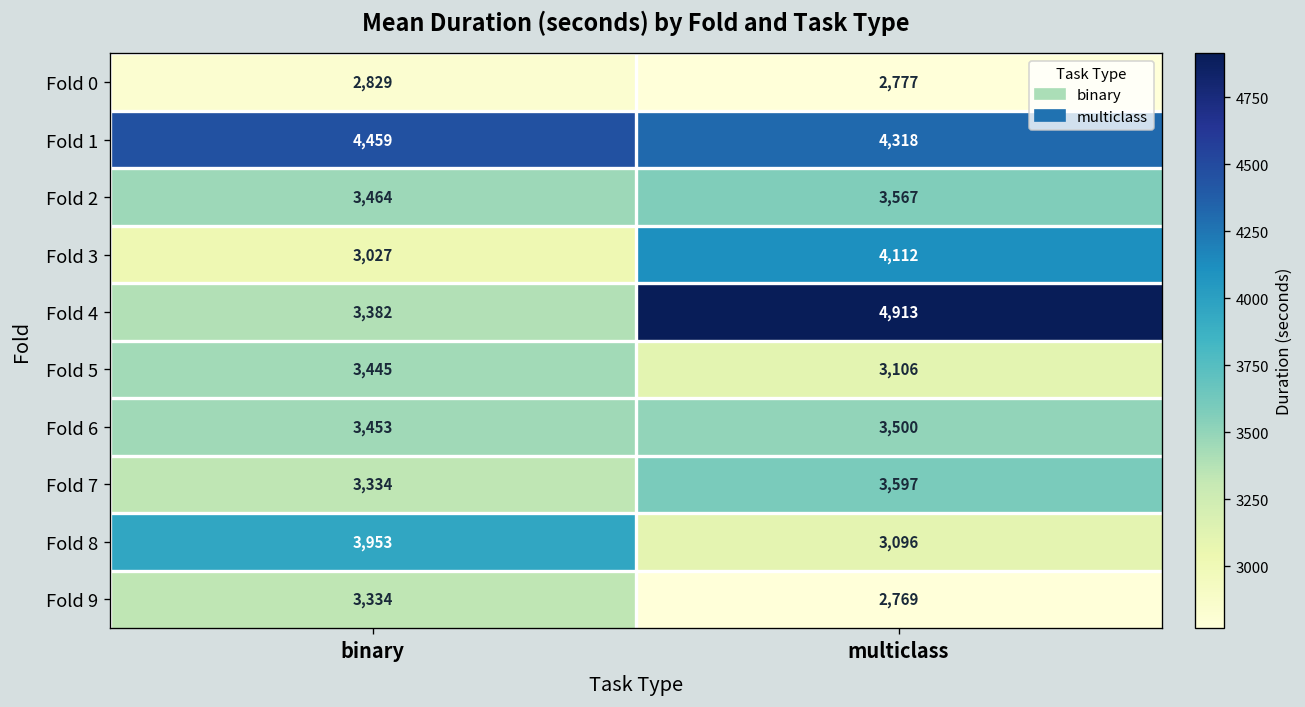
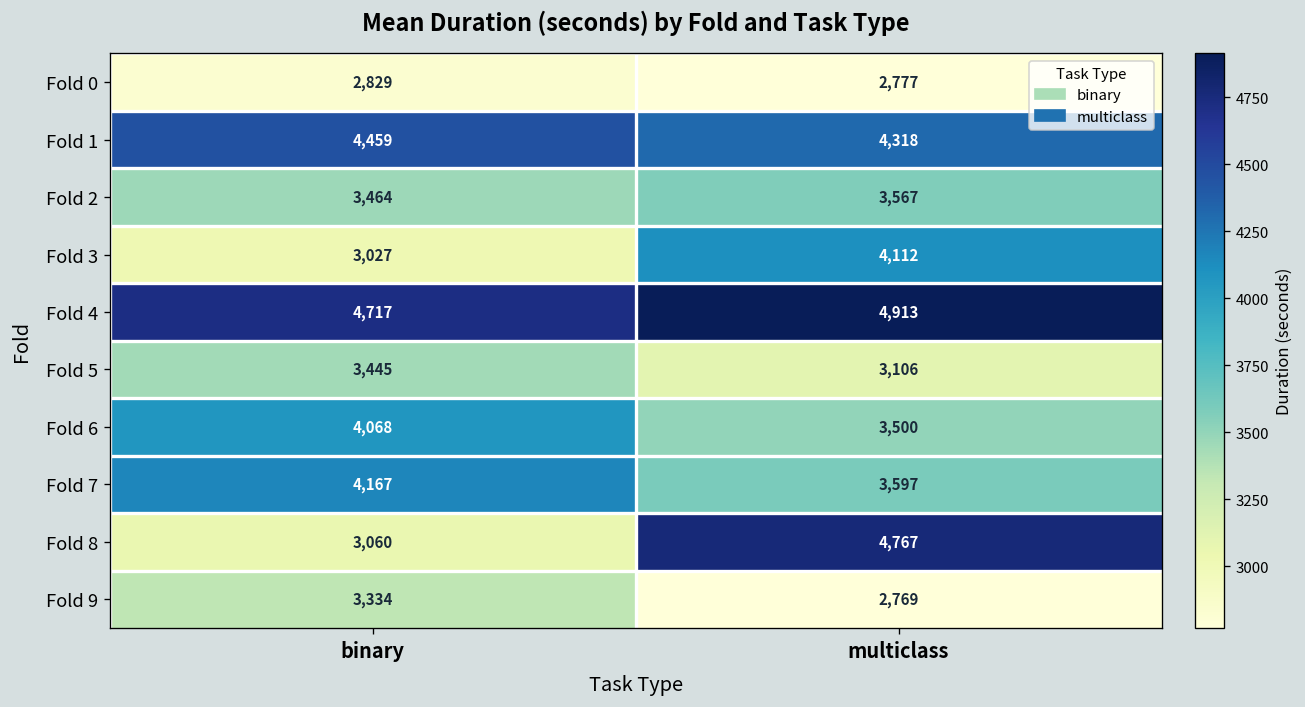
  {
    "Fold 0": {
      "binary": "2,829",
      "multiclass": "2,777"
    },
    "Fold 1": {
      "binary": "4,459",
      "multiclass": "4,318"
    },
    "Fold 2": {
      "binary": "3,464",
      "multiclass": "3,567"
    },
    "Fold 3": {
      "binary": "3,027",
      "multiclass": "4,112"
    },
    "Fold 4": {
-     "binary": "3,382",
+     "binary": "4,717",
      "multiclass": "4,913"
    },
    "Fold 5": {
      "binary": "3,445",
      "multiclass": "3,106"
    },
    "Fold 6": {
-     "binary": "3,453",
+     "binary": "4,068",
      "multiclass": "3,500"
    },
    "Fold 7": {
-     "binary": "3,334",
+     "binary": "4,167",
      "multiclass": "3,597"
    },
    "Fold 8": {
-     "binary": "3,953",
-     "multiclass": "3,096"
+     "binary": "3,060",
+     "multiclass": "4,767"
    },
    "Fold 9": {
      "binary": "3,334",
      "multiclass": "2,769"
    }
  }
